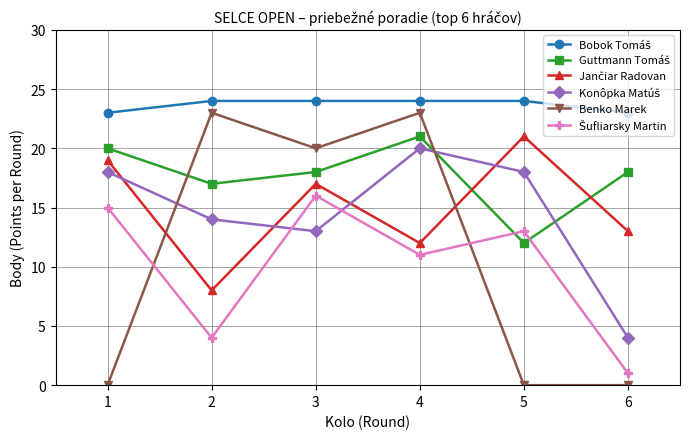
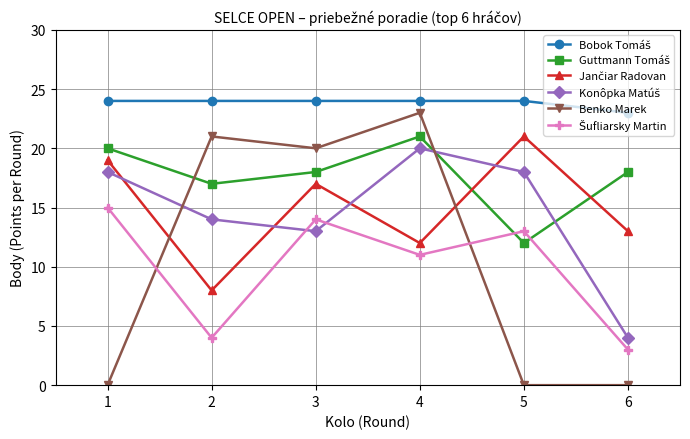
  {
    "Bobok Tomáš": {
-     "1": 23,
+     "1": 24,
      "2": 24,
      "3": 24,
      "4": 24,
      "5": 24
    },
    "Guttmann Tomáš": {
      "1": 20,
      "2": 17,
      "3": 18,
      "4": 21,
      "5": 12,
      "6": 18
    },
    "Jančiar Radovan": {
      "1": 19,
      "2": 8,
      "3": 17,
      "4": 12,
      "5": 21,
      "6": 13
    },
    "Konôpka Matúš": {
      "1": 18,
      "2": 14,
      "3": 13,
      "4": 20,
      "5": 18,
      "6": 4
    },
    "Benko Marek": {
      "1": 0,
-     "2": 23,
+     "2": 21,
      "3": 20,
      "4": 23,
      "5": 0,
      "6": 0
    },
    "Šufliarsky Martin": {
      "1": 15,
      "2": 4,
-     "3": 16,
+     "3": 14,
      "4": 11,
      "5": 13,
-     "6": 1
+     "6": 3
    }
  }
